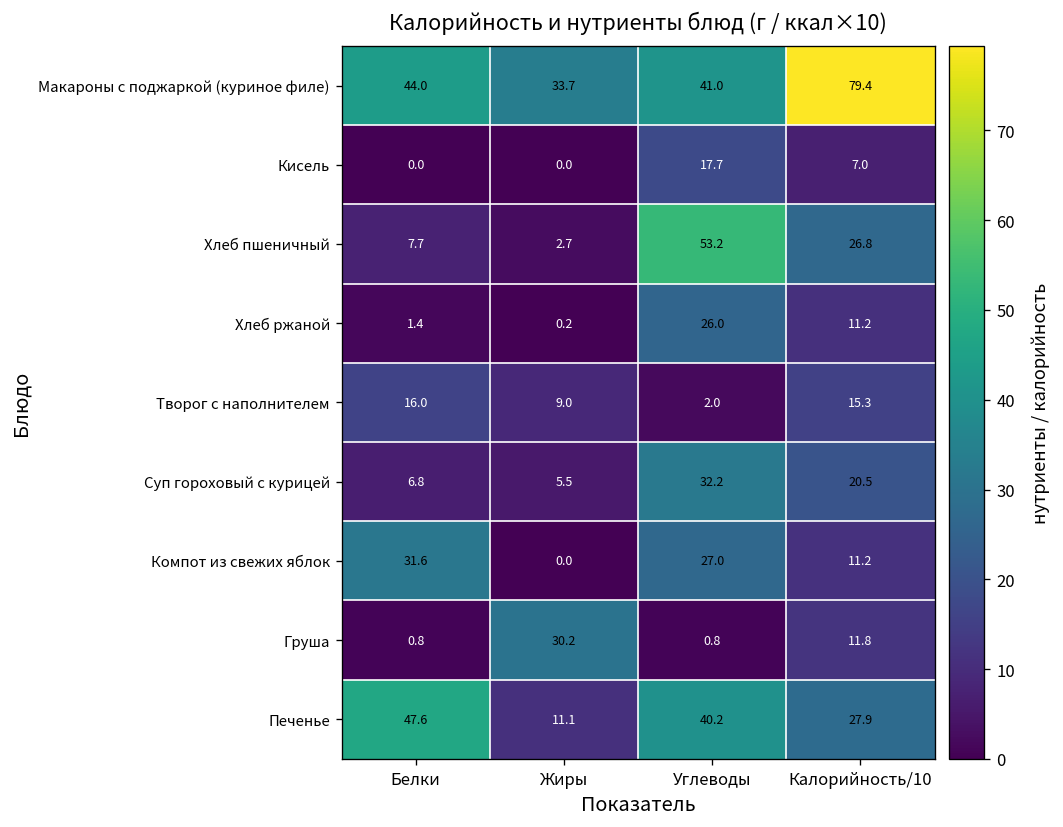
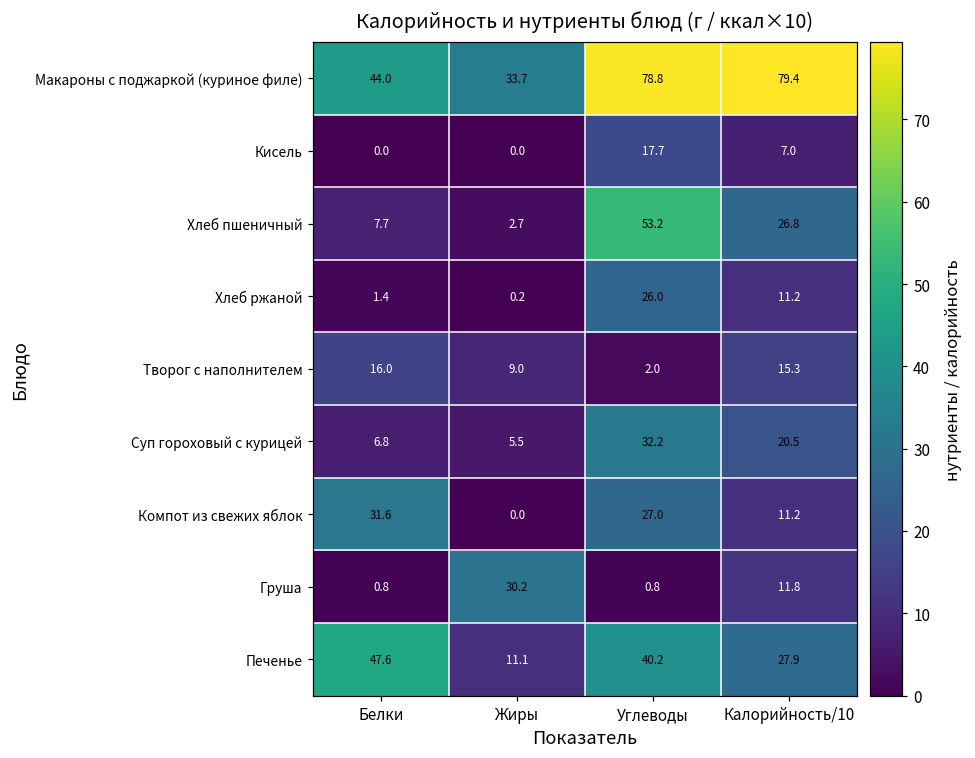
  {
    "Макароны с поджаркой (куриное филе)": {
      "Белки": 44.0,
      "Жиры": 33.7,
-     "Углеводы": 41.0,
+     "Углеводы": 78.8,
      "Калорийность/10": 79.4
    },
    "Кисель": {
      "Белки": 0.0,
      "Жиры": 0.0,
      "Углеводы": 17.7,
      "Калорийность/10": 7.0
    },
    "Хлеб пшеничный": {
      "Белки": 7.7,
      "Жиры": 2.7,
      "Углеводы": 53.2,
      "Калорийность/10": 26.8
    },
    "Хлеб ржаной": {
      "Белки": 1.4,
      "Жиры": 0.2,
      "Углеводы": 26.0,
      "Калорийность/10": 11.2
    },
    "Творог с наполнителем": {
      "Белки": 16.0,
      "Жиры": 9.0,
      "Углеводы": 2.0,
      "Калорийность/10": 15.3
    },
    "Суп гороховый с курицей": {
      "Белки": 6.8,
      "Жиры": 5.5,
      "Углеводы": 32.2,
      "Калорийность/10": 20.5
    },
    "Компот из свежих яблок": {
      "Белки": 31.6,
      "Жиры": 0.0,
      "Углеводы": 27.0,
      "Калорийность/10": 11.2
    },
    "Груша": {
      "Белки": 0.8,
      "Жиры": 30.2,
      "Углеводы": 0.8,
      "Калорийность/10": 11.8
    },
    "Печенье": {
      "Белки": 47.6,
      "Жиры": 11.1,
      "Углеводы": 40.2,
      "Калорийность/10": 27.9
    }
  }
